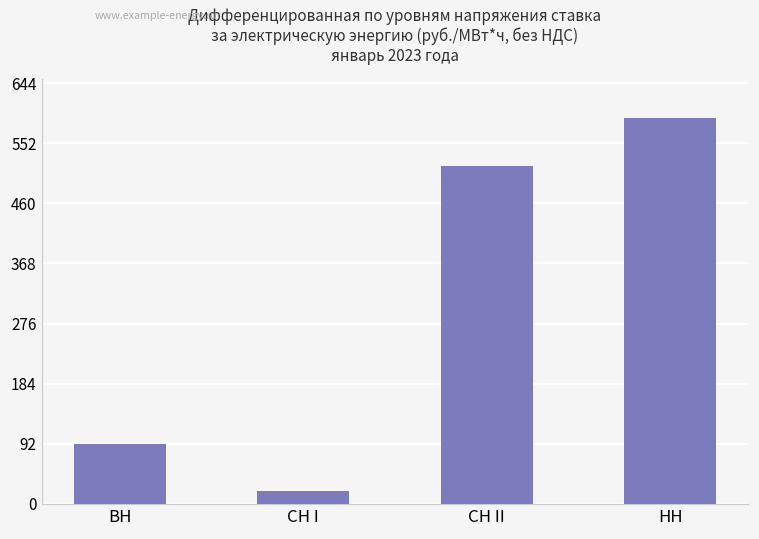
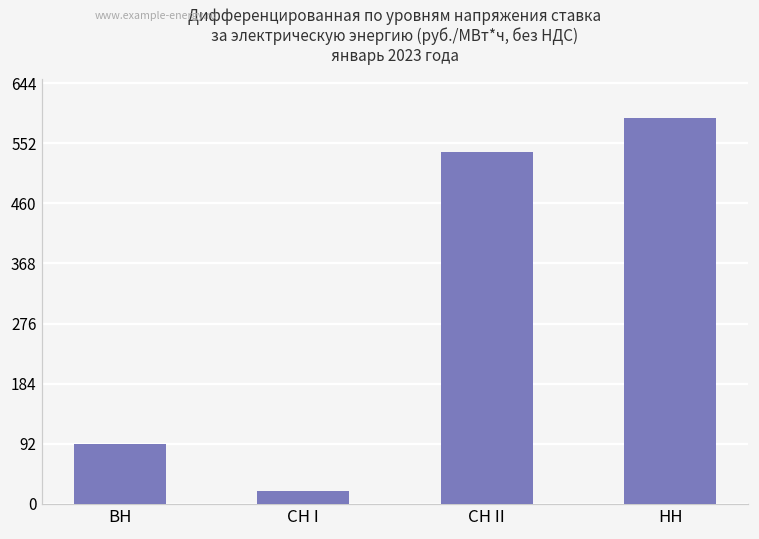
  {
    "ВН": 90,
    "СН I": 20,
-   "СН II": 520,
+   "СН II": 540,
    "НН": 590
  }
